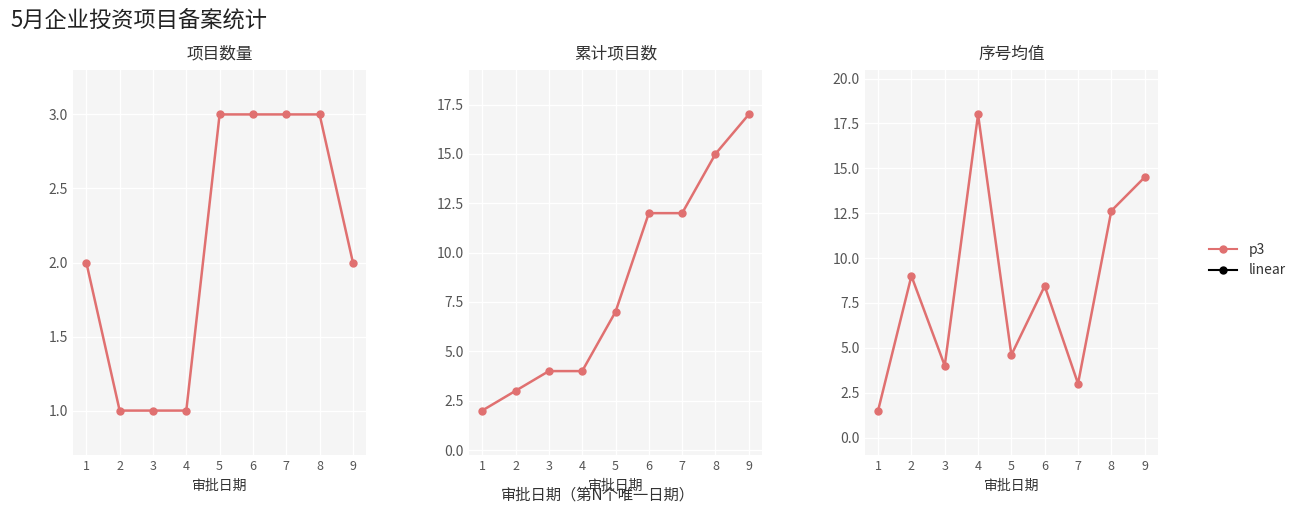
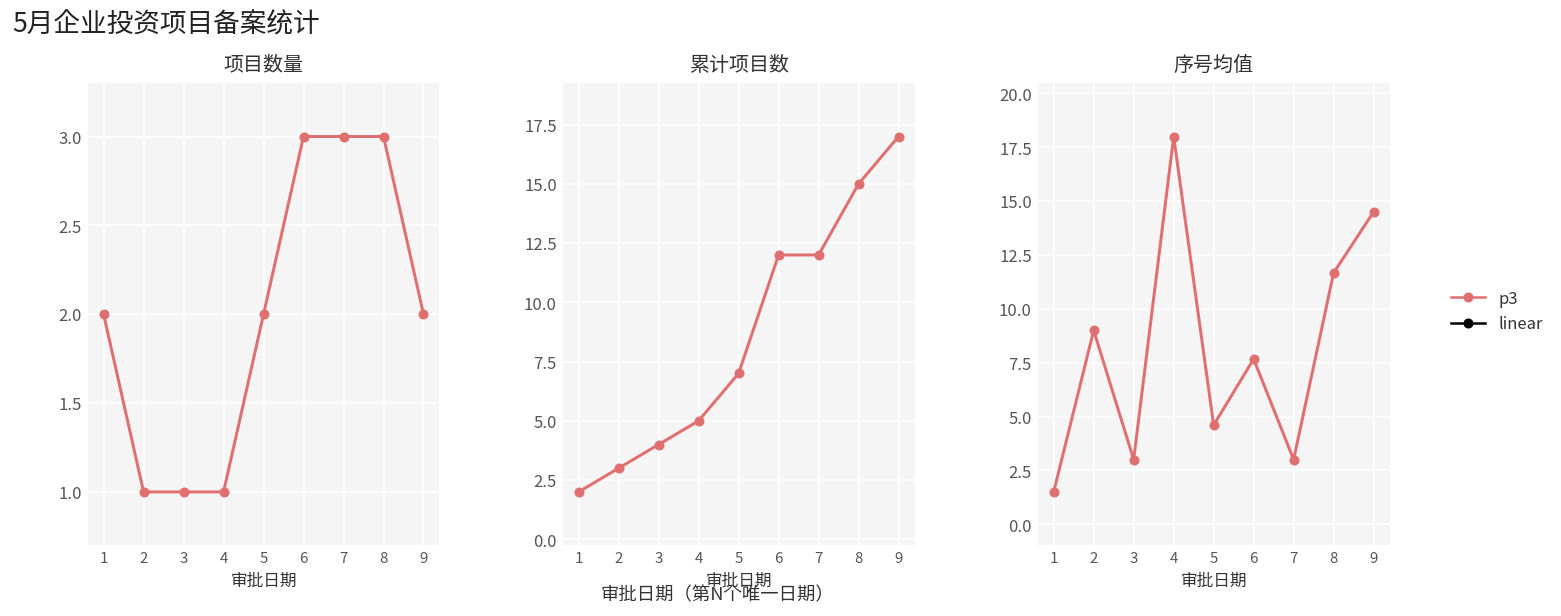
  {
    "项目数量": {
      "1": 2,
      "2": 1,
      "3": 1,
      "4": 1,
-     "5": 3,
+     "5": 2,
      "6": 3,
      "7": 3,
      "8": 3,
      "9": 2
    },
    "累计项目数": {
      "1": 2,
      "2": 3,
      "3": 4,
-     "4": 4,
+     "4": 5,
      "5": 7,
      "6": 12,
      "7": 12,
      "8": 15,
      "9": 17
    },
    "序号均值": {
      "1": 1.5,
      "2": 9.0,
-     "3": 4,
+     "3": 3,
      "4": 18.0,
      "5": 4.6,
-     "6": 8.4,
+     "6": 7.7,
      "7": 3.0,
-     "8": 12.6,
+     "8": 11.7,
      "9": 14.5
    }
  }
